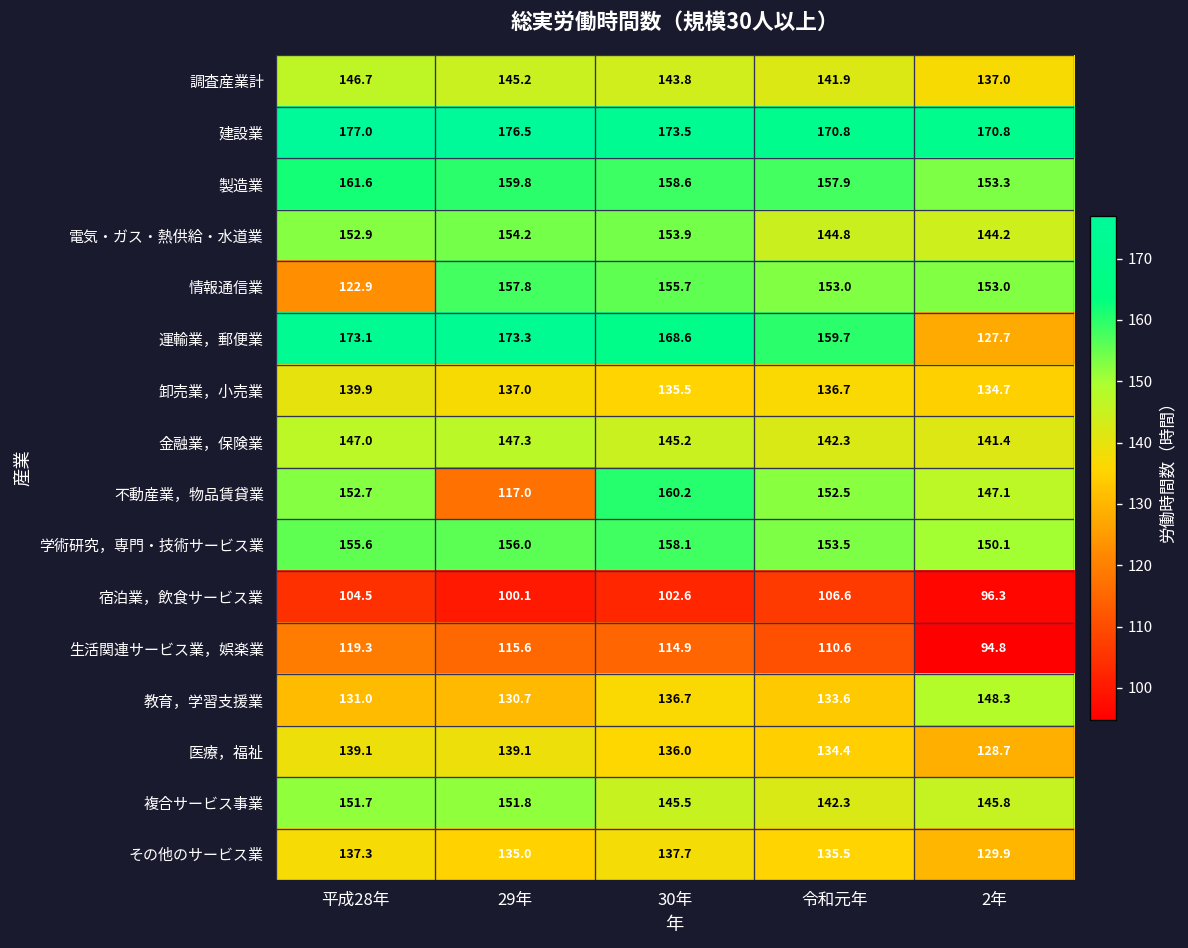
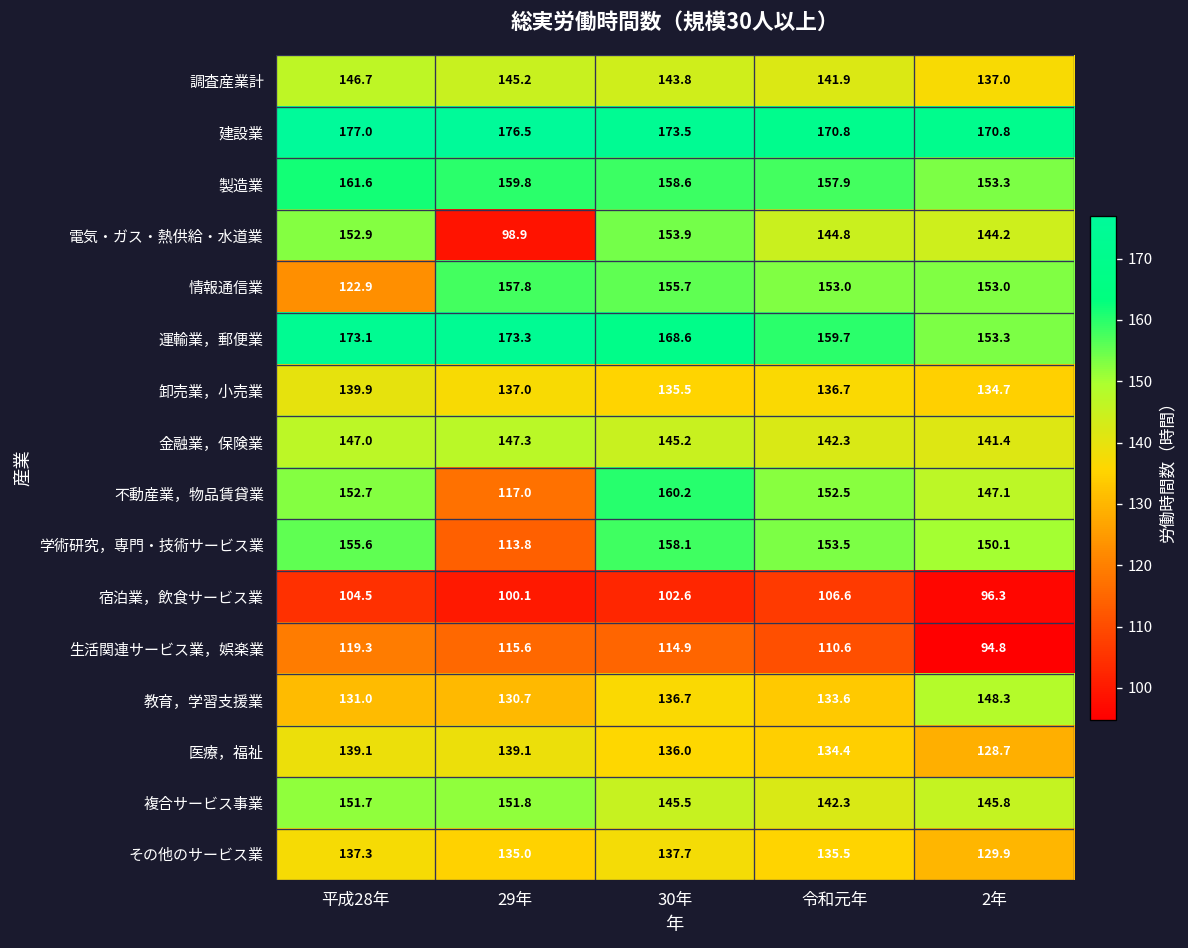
  {
    "調査産業計": {
      "平成28年": 146.7,
      "29年": 145.2,
      "30年": 143.8,
      "令和元年": 141.9,
      "2年": 137.0
    },
    "建設業": {
      "平成28年": 177.0,
      "29年": 176.5,
      "30年": 173.5,
      "令和元年": 170.8,
      "2年": 170.8
    },
    "製造業": {
      "平成28年": 161.6,
      "29年": 159.8,
      "30年": 158.6,
      "令和元年": 157.9,
      "2年": 153.3
    },
    "電気・ガス・熱供給・水道業": {
      "平成28年": 152.9,
-     "29年": 154.2,
+     "29年": 98.9,
      "30年": 153.9,
      "令和元年": 144.8,
      "2年": 144.2
    },
    "情報通信業": {
      "平成28年": 122.9,
      "29年": 157.8,
      "30年": 155.7,
      "令和元年": 153.0,
      "2年": 153.0
    },
    "運輸業，郵便業": {
      "平成28年": 173.1,
      "29年": 173.3,
      "30年": 168.6,
      "令和元年": 159.7,
-     "2年": 127.7
+     "2年": 153.3
    },
    "卸売業，小売業": {
      "平成28年": 139.9,
      "29年": 137.0,
      "30年": 135.5,
      "令和元年": 136.7,
      "2年": 134.7
    },
    "金融業，保険業": {
      "平成28年": 147.0,
      "29年": 147.3,
      "30年": 145.2,
      "令和元年": 142.3,
      "2年": 141.4
    },
    "不動産業，物品賃貸業": {
      "平成28年": 152.7,
      "29年": 117.0,
      "30年": 160.2,
      "令和元年": 152.5,
      "2年": 147.1
    },
    "学術研究，専門・技術サービス業": {
      "平成28年": 155.6,
-     "29年": 156.0,
+     "29年": 113.8,
      "30年": 158.1,
      "令和元年": 153.5,
      "2年": 150.1
    },
    "宿泊業，飲食サービス業": {
      "平成28年": 104.5,
      "29年": 100.1,
      "30年": 102.6,
      "令和元年": 106.6,
      "2年": 96.3
    },
    "生活関連サービス業，娯楽業": {
      "平成28年": 119.3,
      "29年": 115.6,
      "30年": 114.9,
      "令和元年": 110.6,
      "2年": 94.8
    },
    "教育，学習支援業": {
      "平成28年": 131.0,
      "29年": 130.7,
      "30年": 136.7,
      "令和元年": 133.6,
      "2年": 148.3
    },
    "医療，福祉": {
      "平成28年": 139.1,
      "29年": 139.1,
      "30年": 136.0,
      "令和元年": 134.4,
      "2年": 128.7
    },
    "複合サービス事業": {
      "平成28年": 151.7,
      "29年": 151.8,
      "30年": 145.5,
      "令和元年": 142.3,
      "2年": 145.8
    },
    "その他のサービス業": {
      "平成28年": 137.3,
      "29年": 135.0,
      "30年": 137.7,
      "令和元年": 135.5,
      "2年": 129.9
    }
  }
